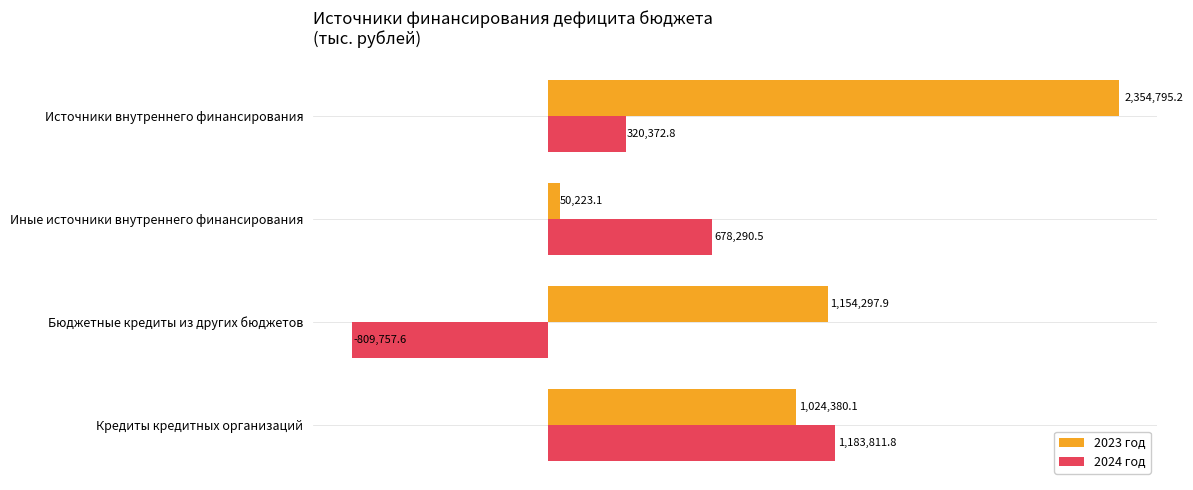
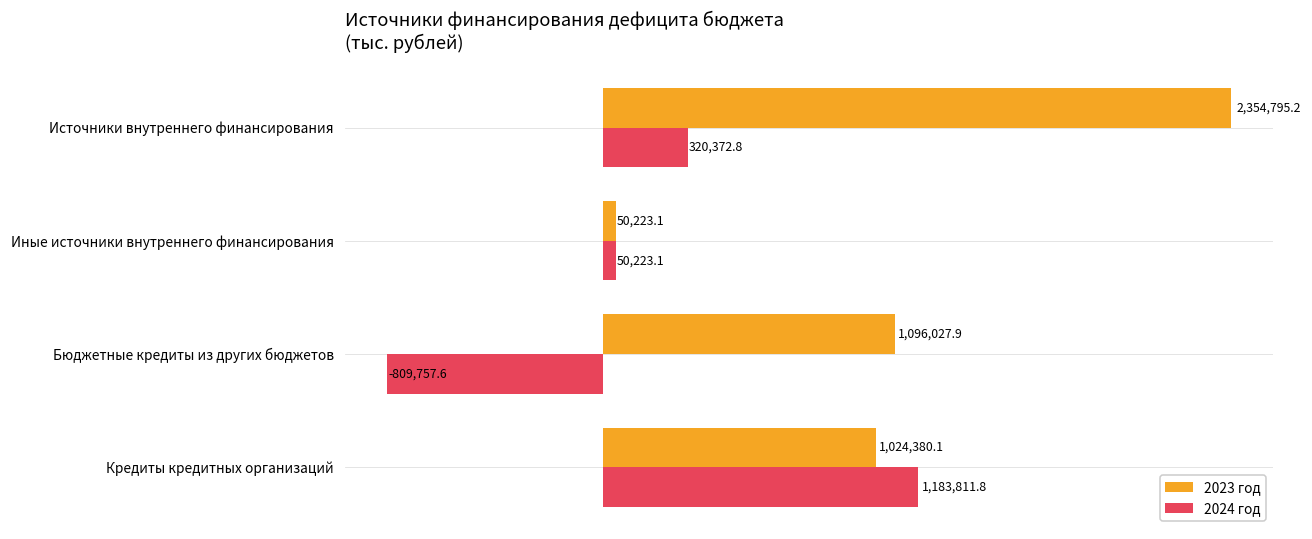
  {
    "2023 год": {
      "Источники внутреннего финансирования": "2,354,795.2",
      "Иные источники внутреннего финансирования": "50,223.1",
-     "Бюджетные кредиты из других бюджетов": "1,154,297.9",
+     "Бюджетные кредиты из других бюджетов": "1,096,027.9",
      "Кредиты кредитных организаций": "1,024,380.1"
    },
    "2024 год": {
      "Источники внутреннего финансирования": "320,372.8",
-     "Иные источники внутреннего финансирования": "678,290.5",
+     "Иные источники внутреннего финансирования": "50,223.1",
      "Бюджетные кредиты из других бюджетов": "-809,757.6",
      "Кредиты кредитных организаций": "1,183,811.8"
    }
  }
